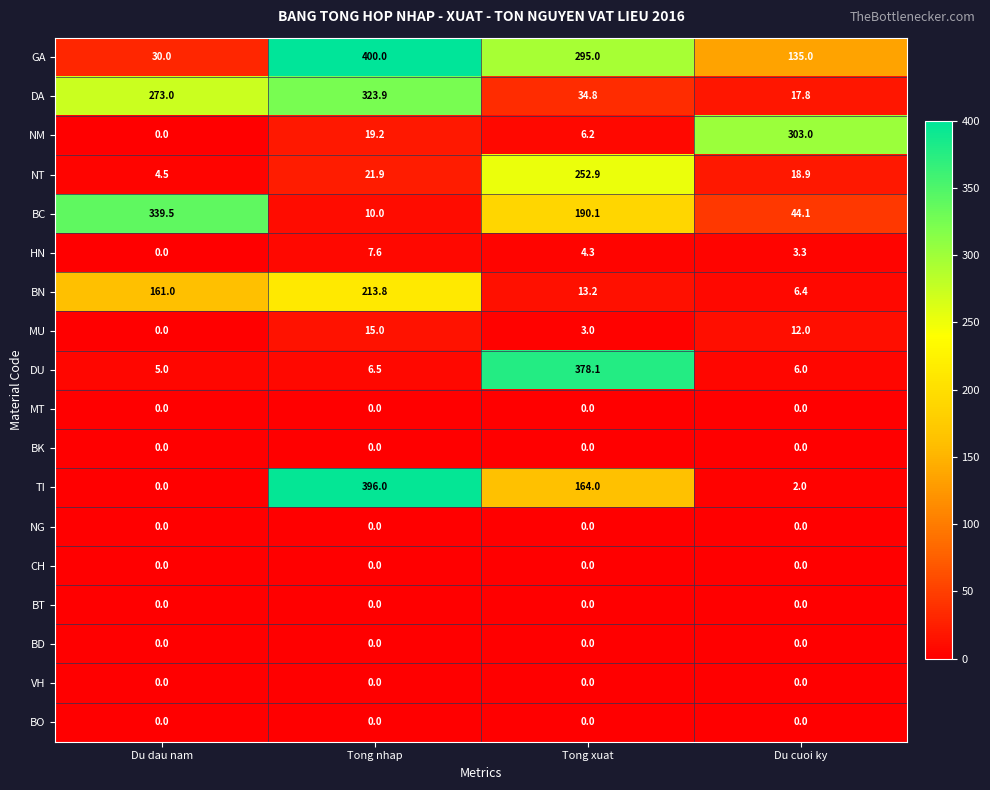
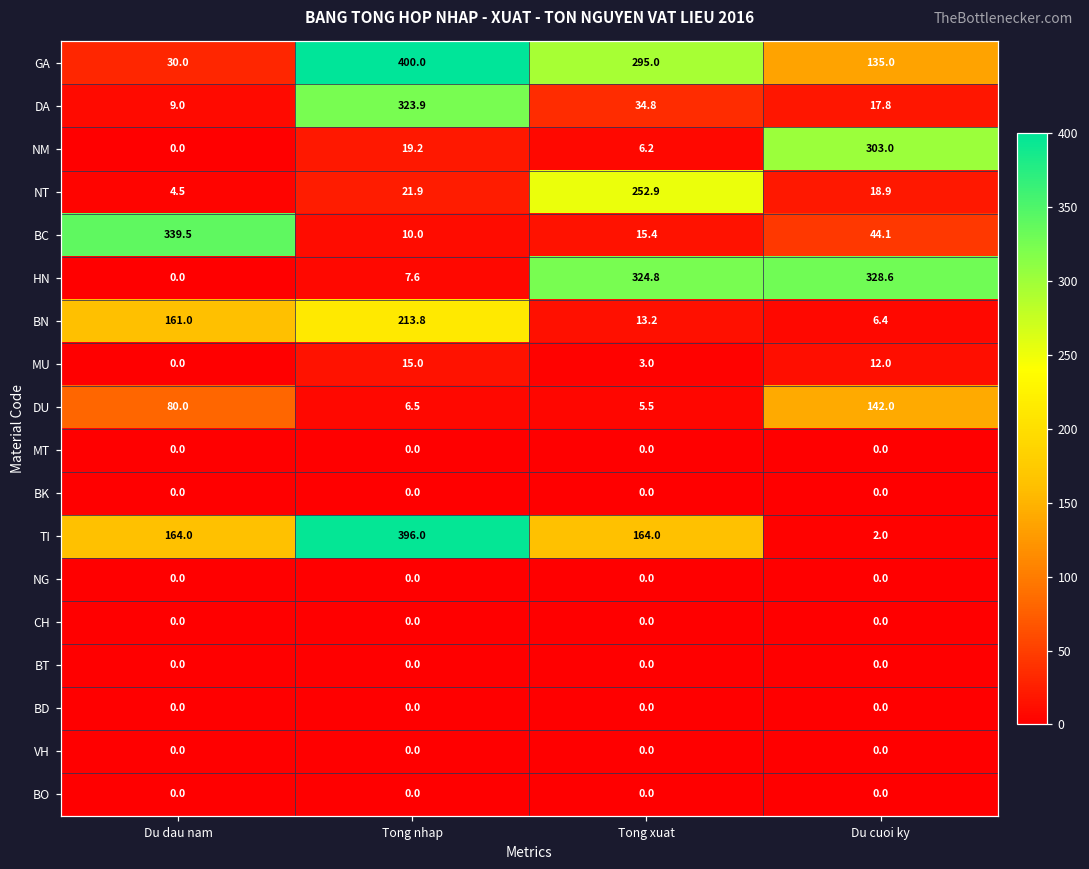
  {
    "GA": {
      "Du dau nam": 30.0,
      "Tong nhap": 400.0,
      "Tong xuat": 295.0,
      "Du cuoi ky": 135.0
    },
    "DA": {
-     "Du dau nam": 273.0,
+     "Du dau nam": 9.0,
      "Tong nhap": 323.9,
      "Tong xuat": 34.8,
      "Du cuoi ky": 17.8
    },
    "NM": {
      "Du dau nam": 0.0,
      "Tong nhap": 19.2,
      "Tong xuat": 6.2,
      "Du cuoi ky": 303.0
    },
    "NT": {
      "Du dau nam": 4.5,
      "Tong nhap": 21.9,
      "Tong xuat": 252.9,
      "Du cuoi ky": 18.9
    },
    "BC": {
      "Du dau nam": 339.5,
      "Tong nhap": 10.0,
-     "Tong xuat": 190.1,
+     "Tong xuat": 15.4,
      "Du cuoi ky": 44.1
    },
    "HN": {
      "Du dau nam": 0.0,
      "Tong nhap": 7.6,
-     "Tong xuat": 4.3,
-     "Du cuoi ky": 3.3
+     "Tong xuat": 324.8,
+     "Du cuoi ky": 328.6
    },
    "BN": {
      "Du dau nam": 161.0,
      "Tong nhap": 213.8,
      "Tong xuat": 13.2,
      "Du cuoi ky": 6.4
    },
    "MU": {
      "Du dau nam": 0.0,
      "Tong nhap": 15.0,
      "Tong xuat": 3.0,
      "Du cuoi ky": 12.0
    },
    "DU": {
-     "Du dau nam": 5.0,
+     "Du dau nam": 80.0,
      "Tong nhap": 6.5,
-     "Tong xuat": 378.1,
-     "Du cuoi ky": 6.0
+     "Tong xuat": 5.5,
+     "Du cuoi ky": 142.0
    },
    "MT": {
      "Du dau nam": 0.0,
      "Tong nhap": 0.0,
      "Tong xuat": 0.0,
      "Du cuoi ky": 0.0
    },
    "BK": {
      "Du dau nam": 0.0,
      "Tong nhap": 0.0,
      "Tong xuat": 0.0,
      "Du cuoi ky": 0.0
    },
    "TI": {
-     "Du dau nam": 0.0,
+     "Du dau nam": 164.0,
      "Tong nhap": 396.0,
      "Tong xuat": 164.0,
      "Du cuoi ky": 2.0
    },
    "NG": {
      "Du dau nam": 0.0,
      "Tong nhap": 0.0,
      "Tong xuat": 0.0,
      "Du cuoi ky": 0.0
    },
    "CH": {
      "Du dau nam": 0.0,
      "Tong nhap": 0.0,
      "Tong xuat": 0.0,
      "Du cuoi ky": 0.0
    },
    "BT": {
      "Du dau nam": 0.0,
      "Tong nhap": 0.0,
      "Tong xuat": 0.0,
      "Du cuoi ky": 0.0
    },
    "BD": {
      "Du dau nam": 0.0,
      "Tong nhap": 0.0,
      "Tong xuat": 0.0,
      "Du cuoi ky": 0.0
    },
    "VH": {
      "Du dau nam": 0.0,
      "Tong nhap": 0.0,
      "Tong xuat": 0.0,
      "Du cuoi ky": 0.0
    },
    "BO": {
      "Du dau nam": 0.0,
      "Tong nhap": 0.0,
      "Tong xuat": 0.0,
      "Du cuoi ky": 0.0
    }
  }
